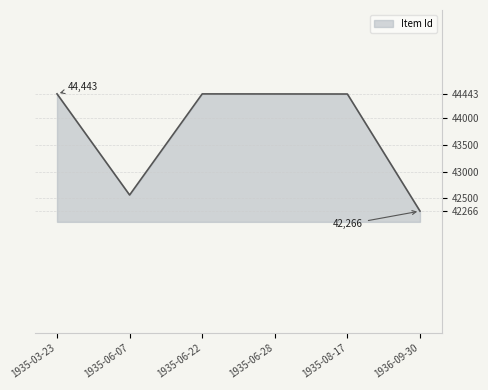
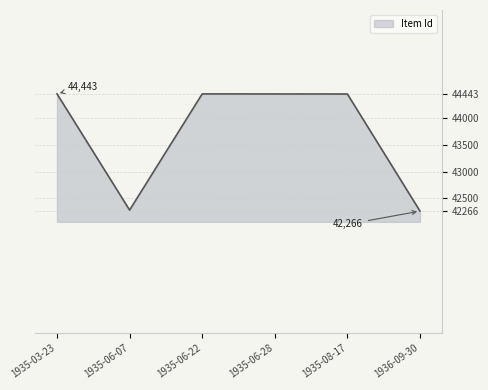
  {
-   "1935-06-07": 42600,
+   "1935-06-07": 42300,
    "1935-06-22": 44400,
    "1935-06-28": 44400,
    "1935-08-17": 44400
  }
